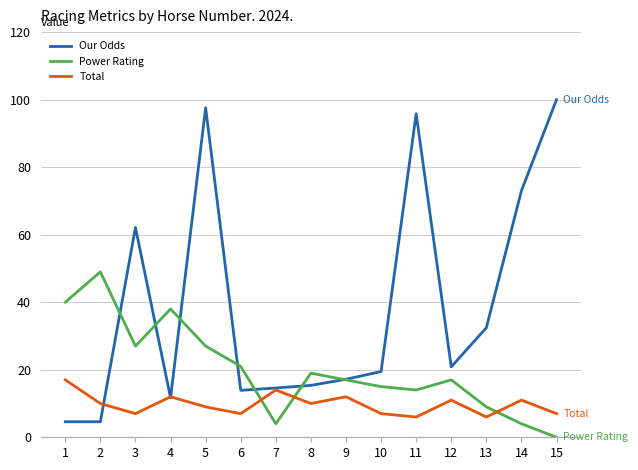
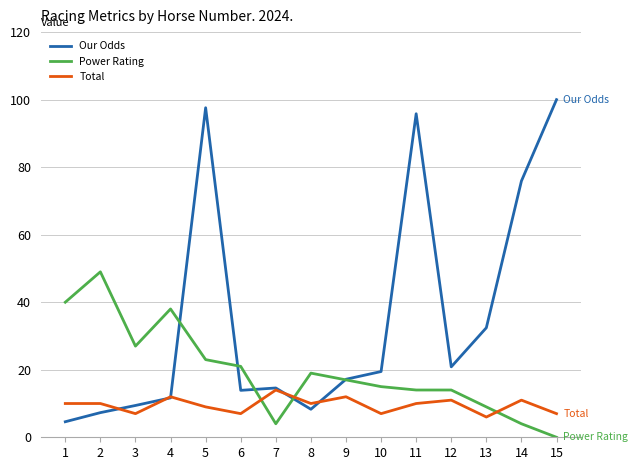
  {
    "Our Odds": {
      "1": 5,
-     "2": 5,
-     "3": 62,
+     "2": 7,
+     "3": 9,
      "5": 98,
      "6": 14,
-     "8": 15,
+     "8": 8,
      "10": 19,
      "11": 96,
      "12": 21,
      "13": 32,
-     "14": 73,
+     "14": 76,
      "15": 100
    },
    "Power Rating": {
      "1": 40,
      "2": 49,
      "3": 27,
      "4": 38,
-     "5": 27,
+     "5": 23,
      "6": 21,
      "7": 4,
      "8": 19,
      "10": 15,
      "11": 14,
-     "12": 17,
+     "12": 14,
      "13": 9,
      "14": 4,
      "15": 0
    },
    "Total": {
-     "1": 17,
+     "1": 10,
      "2": 10,
      "3": 7,
      "5": 9,
      "6": 7,
      "8": 10,
      "9": 12,
      "10": 7,
-     "11": 6,
+     "11": 10,
      "12": 11,
      "13": 6,
      "14": 11,
      "15": 7
    }
  }
